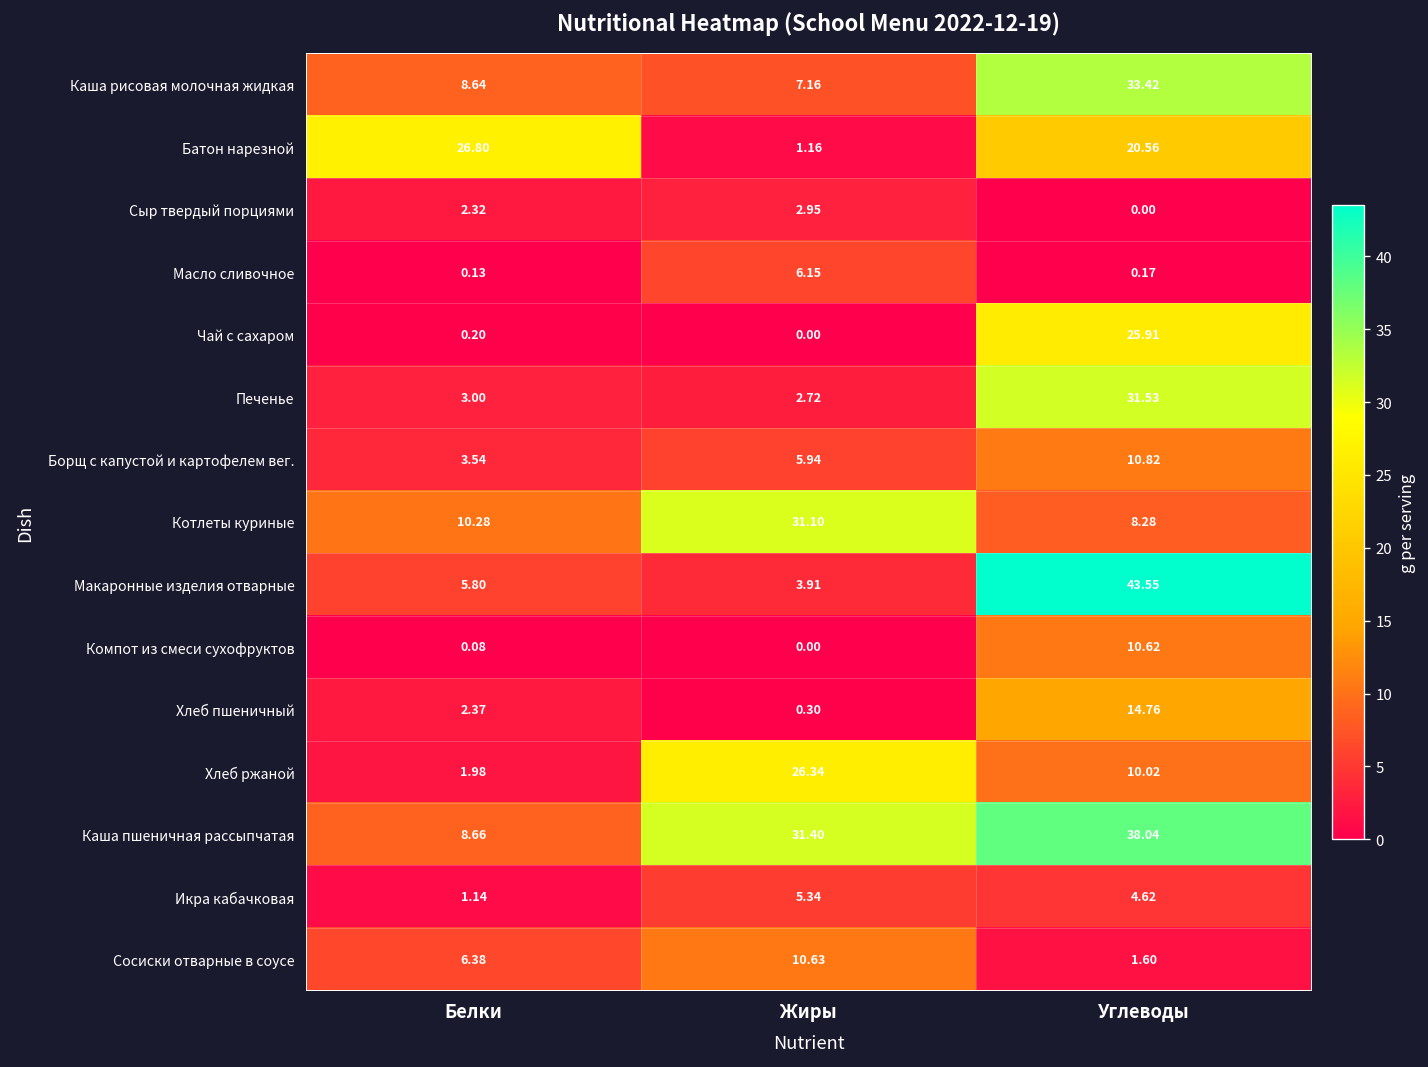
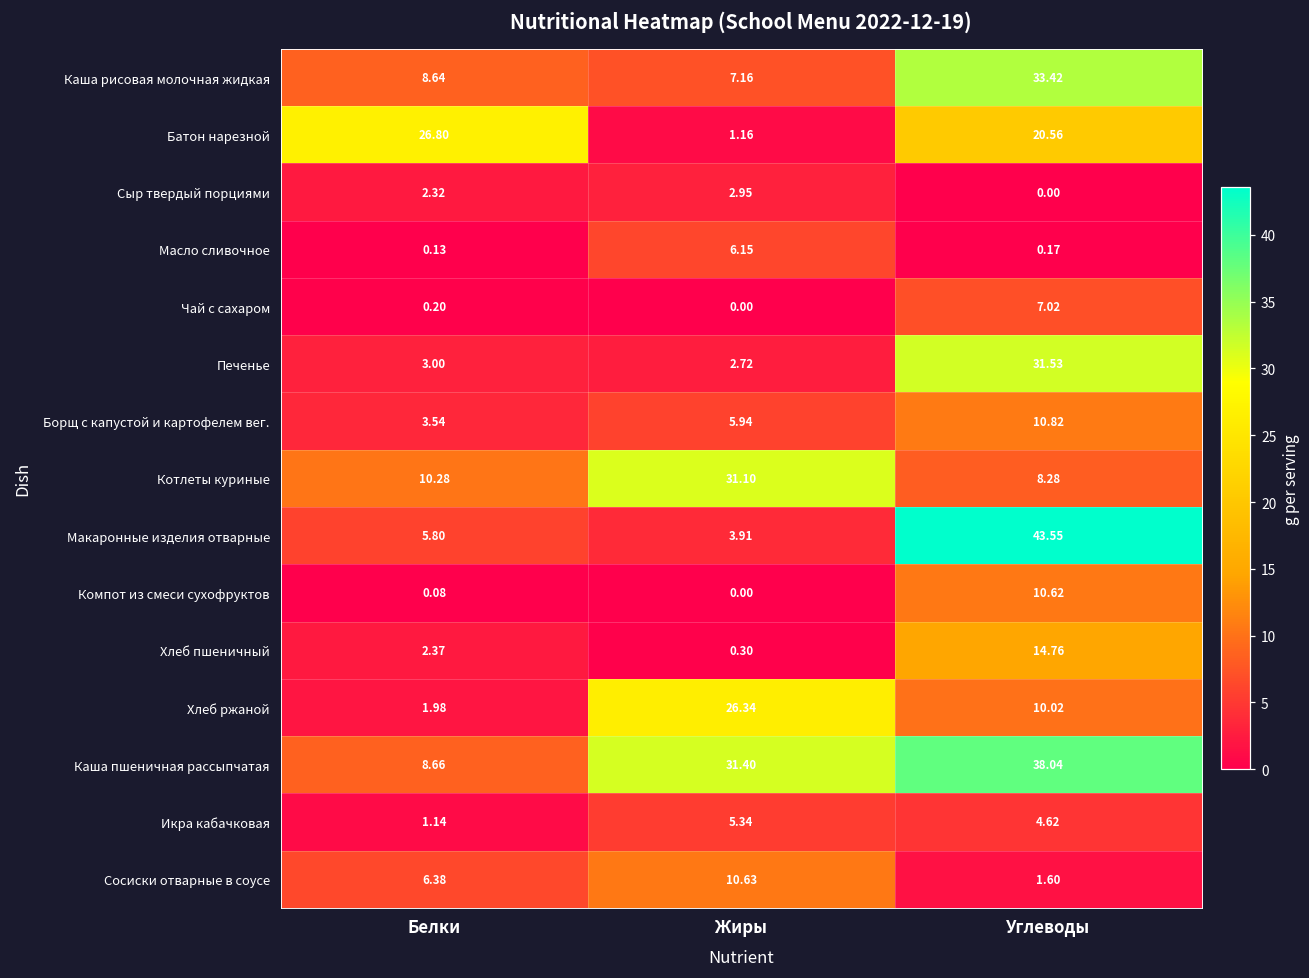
  {
    "Каша рисовая молочная жидкая": {
      "Белки": 8.64,
      "Жиры": 7.16,
      "Углеводы": 33.42
    },
    "Батон нарезной": {
      "Белки": 26.80,
      "Жиры": 1.16,
      "Углеводы": 20.56
    },
    "Сыр твердый порциями": {
      "Белки": 2.32,
      "Жиры": 2.95,
      "Углеводы": 0.00
    },
    "Масло сливочное": {
      "Белки": 0.13,
      "Жиры": 6.15,
      "Углеводы": 0.17
    },
    "Чай с сахаром": {
      "Белки": 0.20,
      "Жиры": 0.00,
-     "Углеводы": 25.91
+     "Углеводы": 7.02
    },
    "Печенье": {
      "Белки": 3.00,
      "Жиры": 2.72,
      "Углеводы": 31.53
    },
    "Борщ с капустой и картофелем вег.": {
      "Белки": 3.54,
      "Жиры": 5.94,
      "Углеводы": 10.82
    },
    "Котлеты куриные": {
      "Белки": 10.28,
      "Жиры": 31.10,
      "Углеводы": 8.28
    },
    "Макаронные изделия отварные": {
      "Белки": 5.80,
      "Жиры": 3.91,
      "Углеводы": 43.55
    },
    "Компот из смеси сухофруктов": {
      "Белки": 0.08,
      "Жиры": 0.00,
      "Углеводы": 10.62
    },
    "Хлеб пшеничный": {
      "Белки": 2.37,
      "Жиры": 0.30,
      "Углеводы": 14.76
    },
    "Хлеб ржаной": {
      "Белки": 1.98,
      "Жиры": 26.34,
      "Углеводы": 10.02
    },
    "Каша пшеничная рассыпчатая": {
      "Белки": 8.66,
      "Жиры": 31.40,
      "Углеводы": 38.04
    },
    "Икра кабачковая": {
      "Белки": 1.14,
      "Жиры": 5.34,
      "Углеводы": 4.62
    },
    "Сосиски отварные в соусе": {
      "Белки": 6.38,
      "Жиры": 10.63,
      "Углеводы": 1.60
    }
  }
